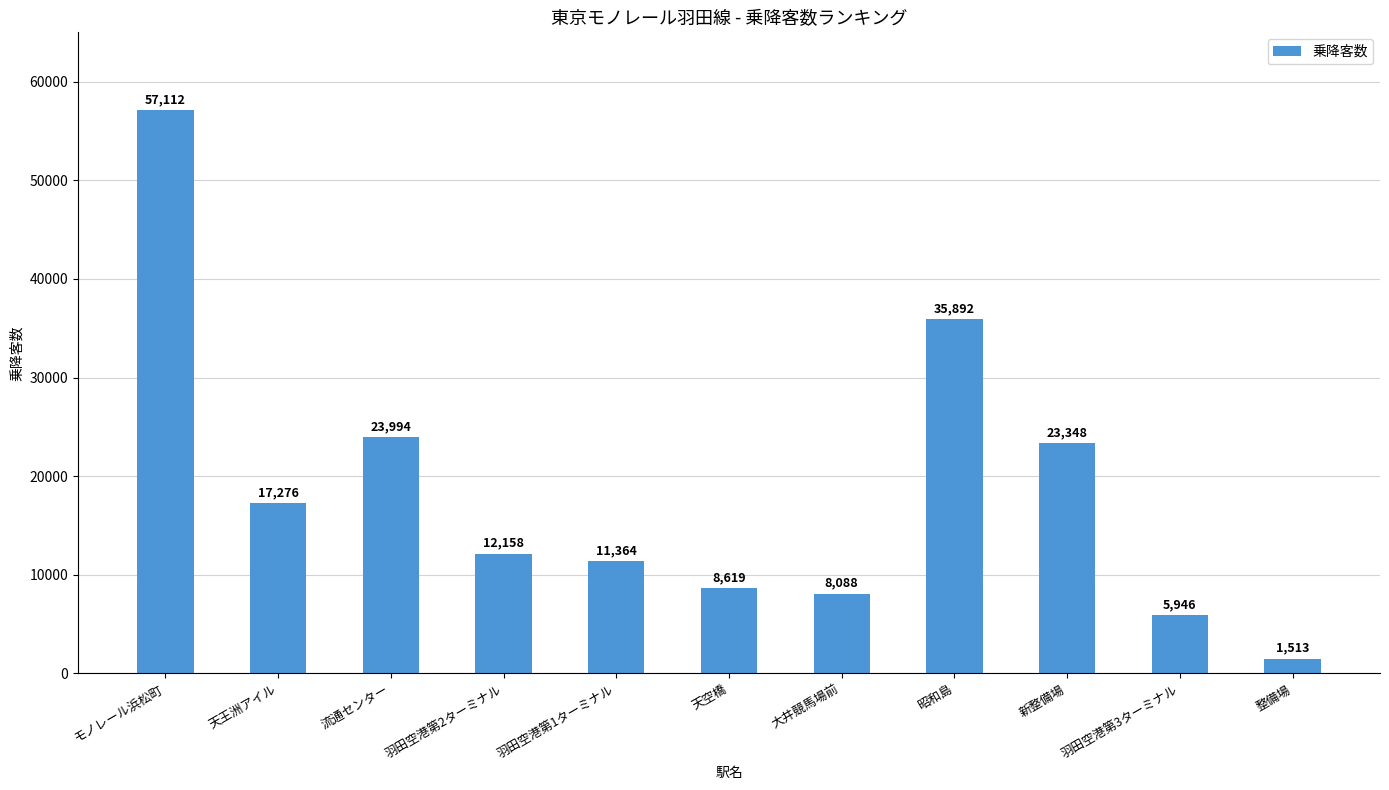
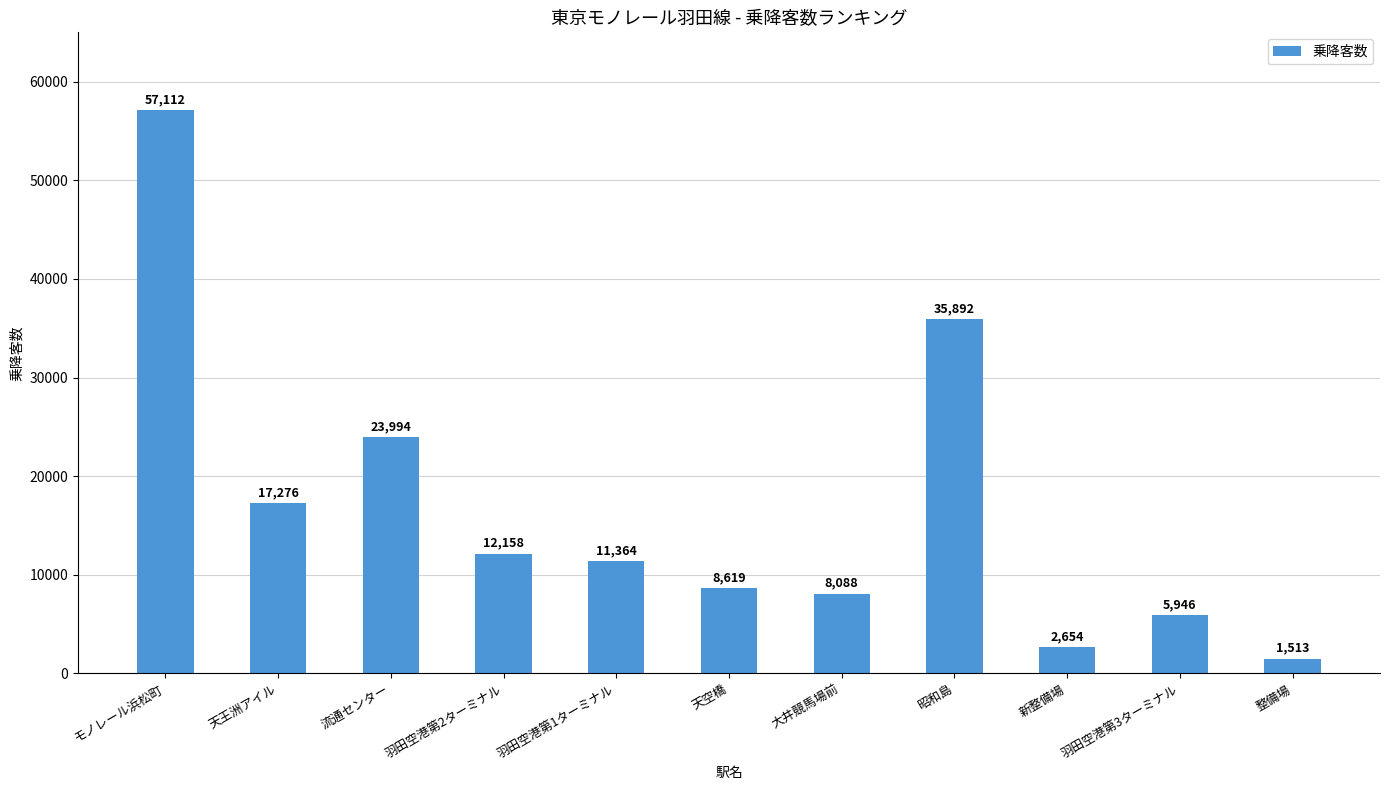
  {
    "モノレール浜松町": "57,112",
    "天王洲アイル": "17,276",
    "流通センター": "23,994",
    "羽田空港第2ターミナル": "12,158",
    "羽田空港第1ターミナル": "11,364",
    "天空橋": "8,619",
    "大井競馬場前": "8,088",
    "昭和島": "35,892",
-   "新整備場": "23,348",
+   "新整備場": "2,654",
    "羽田空港第3ターミナル": "5,946",
    "整備場": "1,513"
  }
